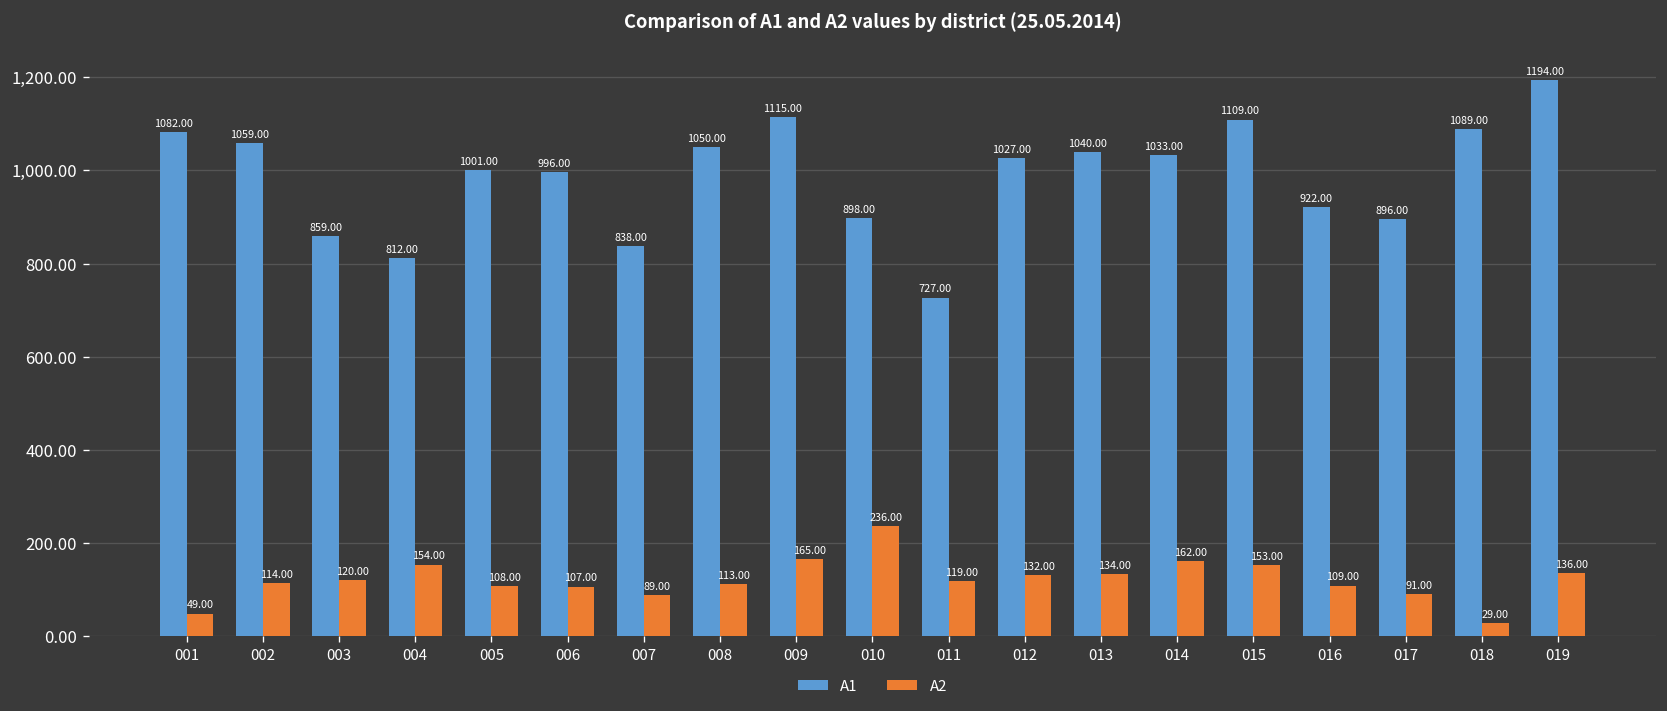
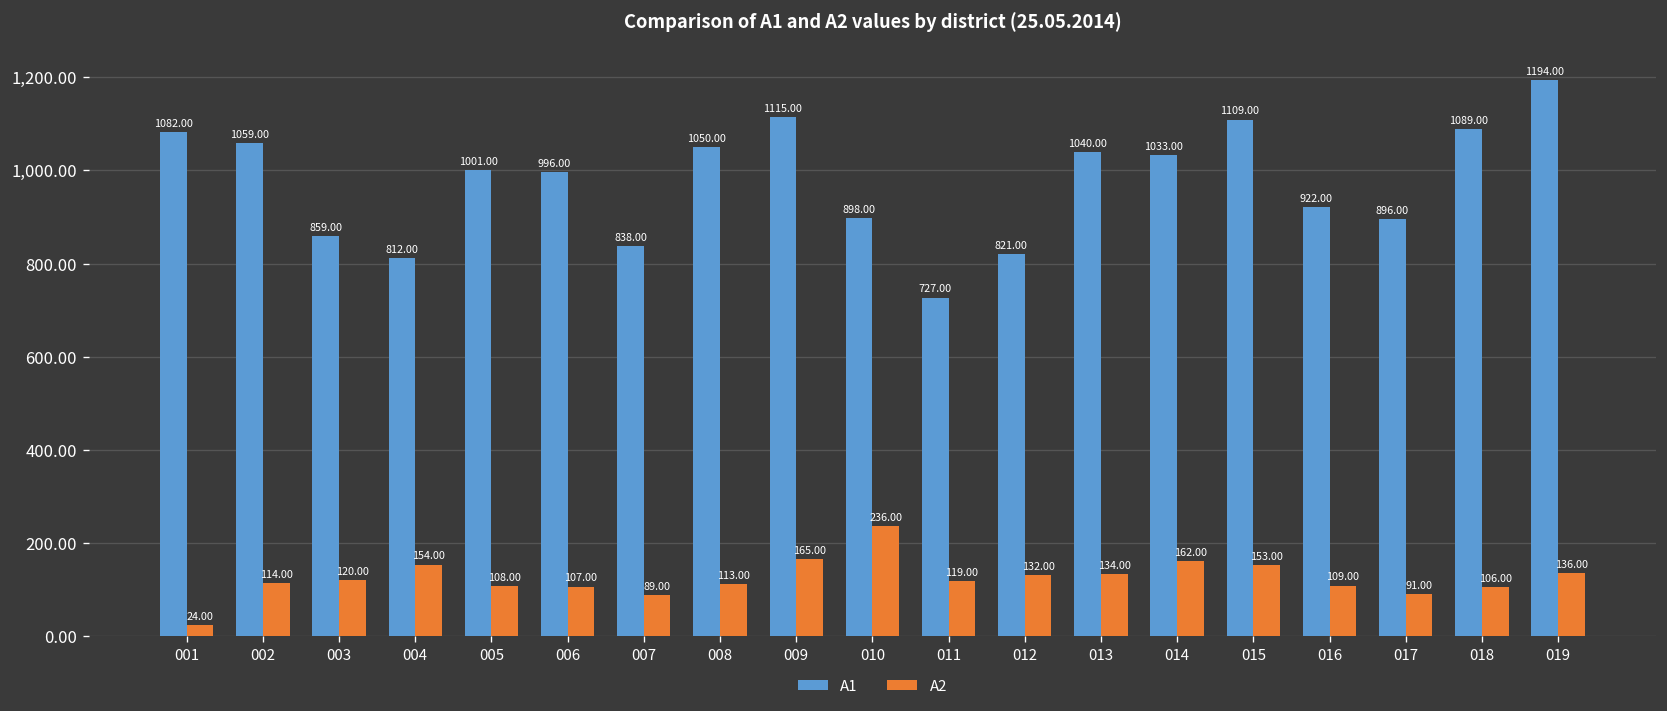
  {
    "A1": {
      "001": 1082.00,
      "002": 1059.00,
      "003": 859.00,
      "004": 812.00,
      "005": 1001.00,
      "006": 996.00,
      "007": 838.00,
      "008": 1050.00,
      "009": 1115.00,
      "010": 898.00,
      "011": 727.00,
-     "012": 1027.00,
+     "012": 821.00,
      "013": 1040.00,
      "014": 1033.00,
      "015": 1109.00,
      "016": 922.00,
      "017": 896.00,
      "018": 1089.00,
      "019": 1194.00
    },
    "A2": {
-     "001": 49.00,
+     "001": 24.00,
      "002": 114.00,
      "003": 120.00,
      "004": 154.00,
      "005": 108.00,
      "006": 107.00,
      "007": 89.00,
      "008": 113.00,
      "009": 165.00,
      "010": 236.00,
      "011": 119.00,
      "012": 132.00,
      "013": 134.00,
      "014": 162.00,
      "015": 153.00,
      "016": 109.00,
      "017": 91.00,
-     "018": 29.00,
+     "018": 106.00,
      "019": 136.00
    }
  }
